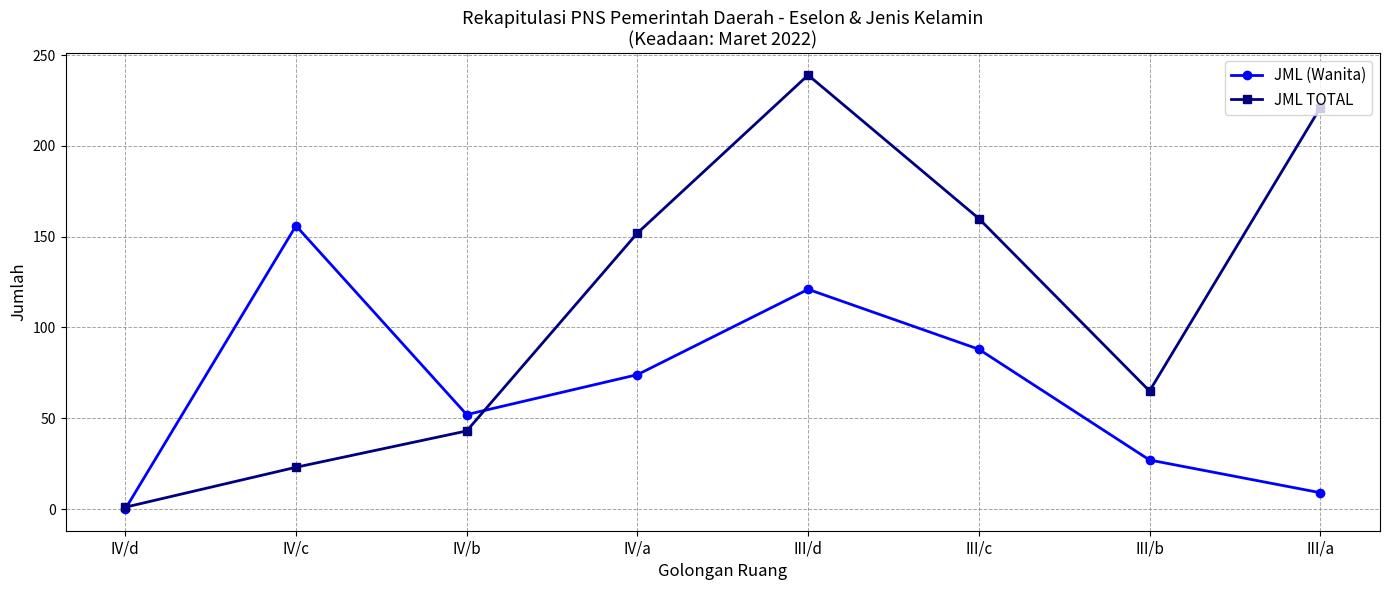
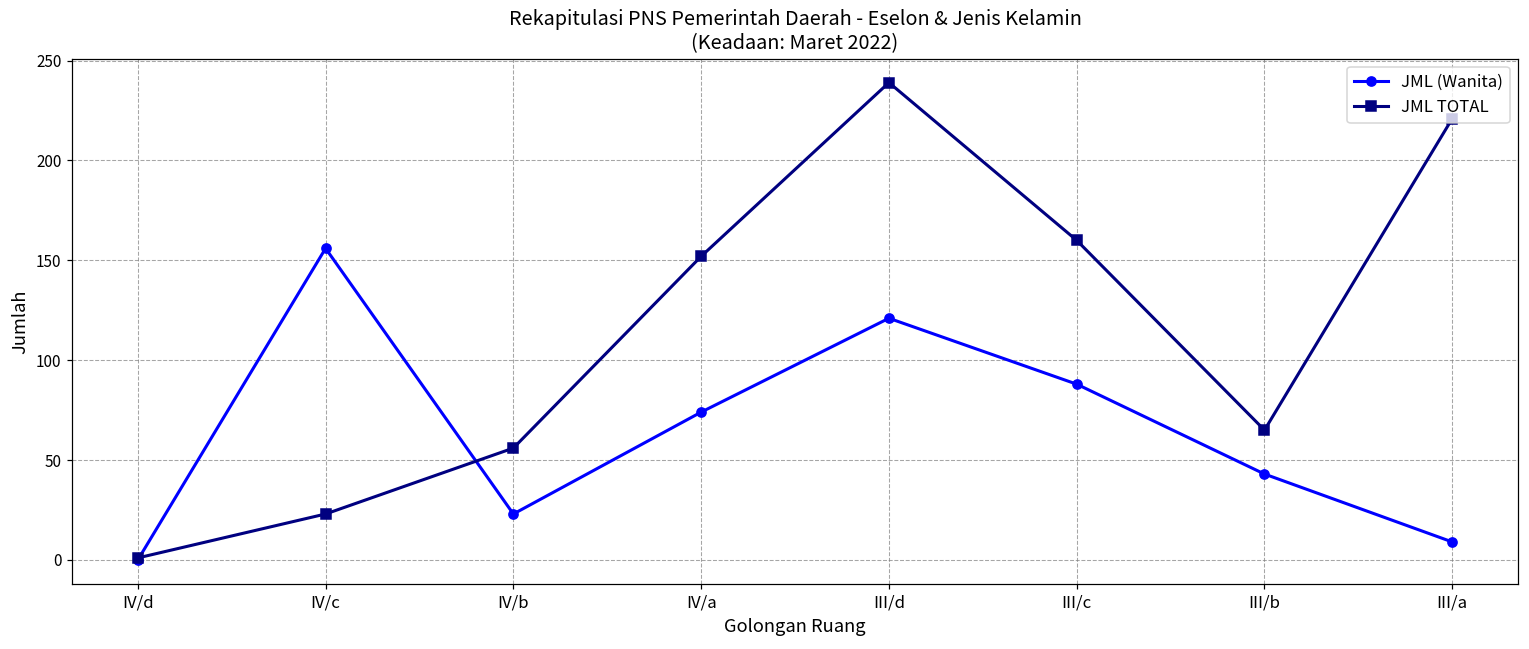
  {
    "JML (Wanita)": {
      "IV/c": 156,
-     "IV/b": 52,
+     "IV/b": 23,
      "IV/a": 74,
      "III/d": 121,
      "III/c": 88,
-     "III/b": 27,
+     "III/b": 43,
      "III/a": 9
    },
    "JML TOTAL": {
      "IV/c": 23,
-     "IV/b": 43,
+     "IV/b": 56,
      "IV/a": 152,
      "III/d": 239,
      "III/c": 160,
      "III/b": 65
    }
  }
